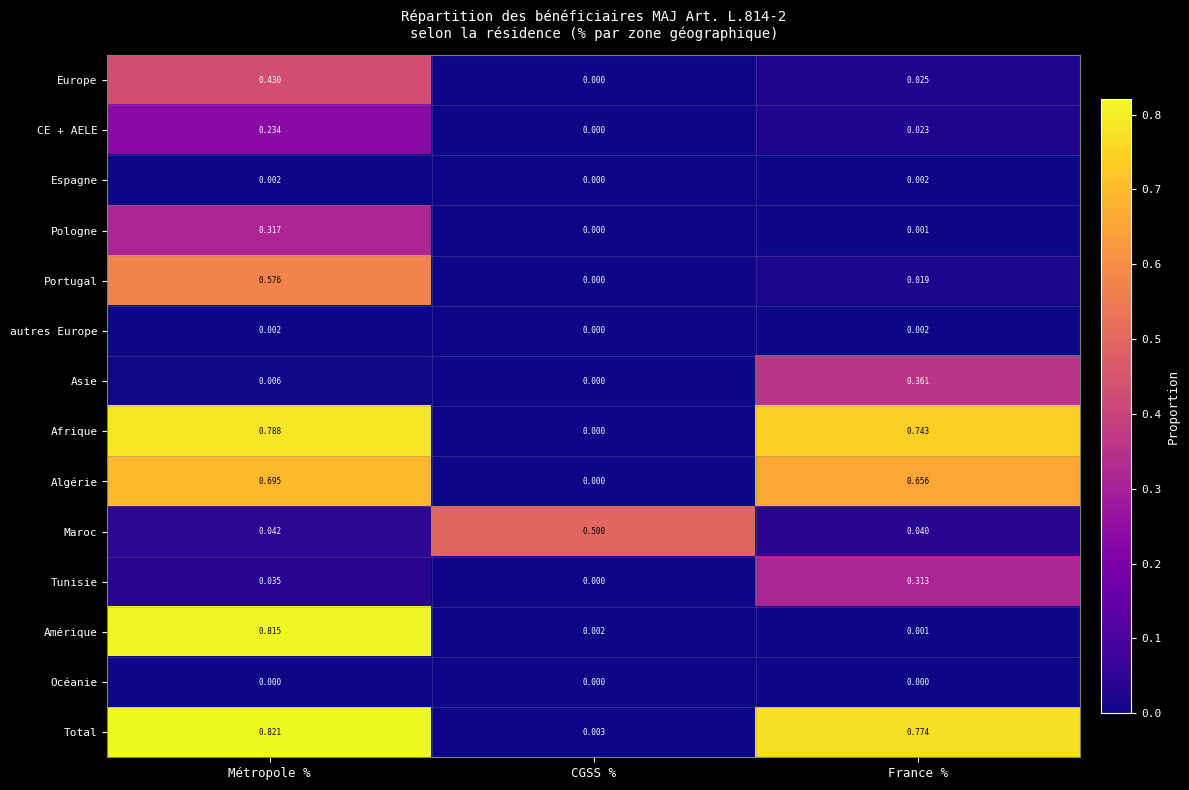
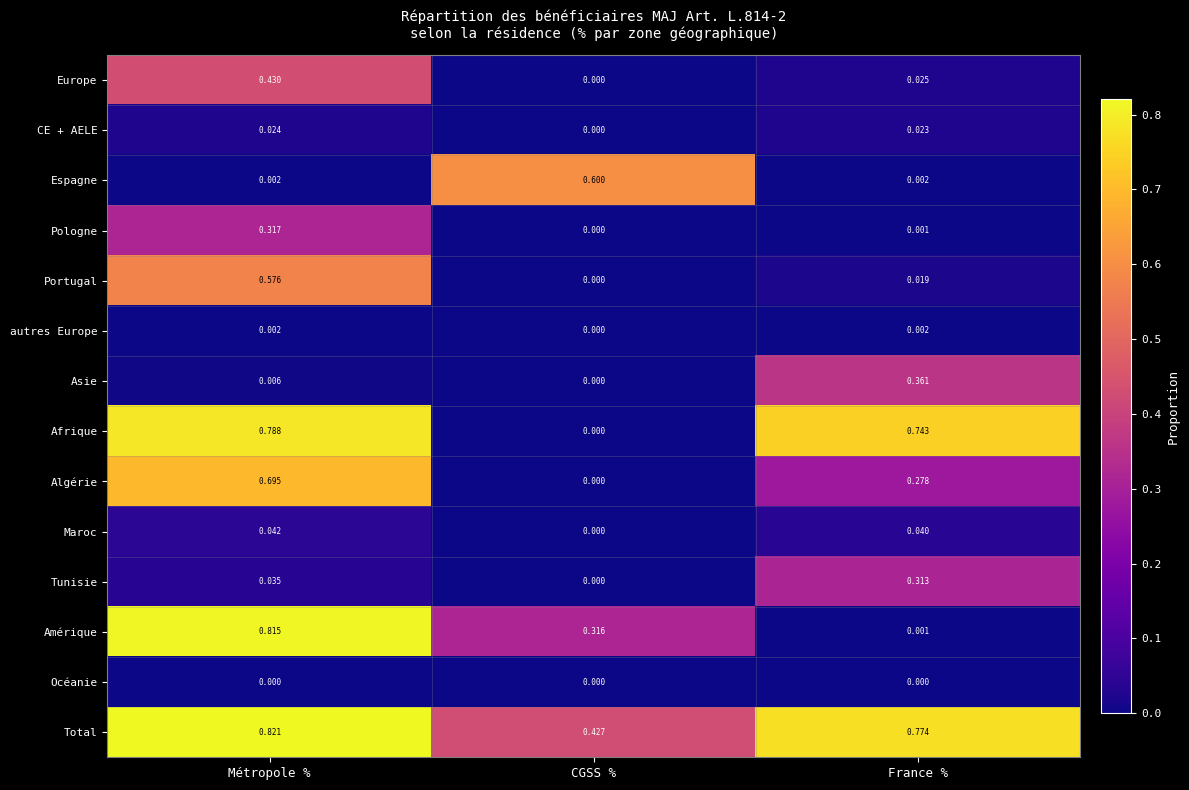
  {
    "Europe": {
      "Métropole %": 0.430,
      "CGSS %": 0.000,
      "France %": 0.025
    },
    "CE + AELE": {
-     "Métropole %": 0.234,
+     "Métropole %": 0.024,
      "CGSS %": 0.000,
      "France %": 0.023
    },
    "Espagne": {
      "Métropole %": 0.002,
-     "CGSS %": 0.000,
+     "CGSS %": 0.600,
      "France %": 0.002
    },
    "Pologne": {
      "Métropole %": 0.317,
      "CGSS %": 0.000,
      "France %": 0.001
    },
    "Portugal": {
      "Métropole %": 0.576,
      "CGSS %": 0.000,
      "France %": 0.019
    },
    "autres Europe": {
      "Métropole %": 0.002,
      "CGSS %": 0.000,
      "France %": 0.002
    },
    "Asie": {
      "Métropole %": 0.006,
      "CGSS %": 0.000,
      "France %": 0.361
    },
    "Afrique": {
      "Métropole %": 0.788,
      "CGSS %": 0.000,
      "France %": 0.743
    },
    "Algérie": {
      "Métropole %": 0.695,
      "CGSS %": 0.000,
-     "France %": 0.656
+     "France %": 0.278
    },
    "Maroc": {
      "Métropole %": 0.042,
-     "CGSS %": 0.500,
+     "CGSS %": 0.000,
      "France %": 0.040
    },
    "Tunisie": {
      "Métropole %": 0.035,
      "CGSS %": 0.000,
      "France %": 0.313
    },
    "Amérique": {
      "Métropole %": 0.815,
-     "CGSS %": 0.002,
+     "CGSS %": 0.316,
      "France %": 0.001
    },
    "Océanie": {
      "Métropole %": 0.000,
      "CGSS %": 0.000,
      "France %": 0.000
    },
    "Total": {
      "Métropole %": 0.821,
-     "CGSS %": 0.003,
+     "CGSS %": 0.427,
      "France %": 0.774
    }
  }
